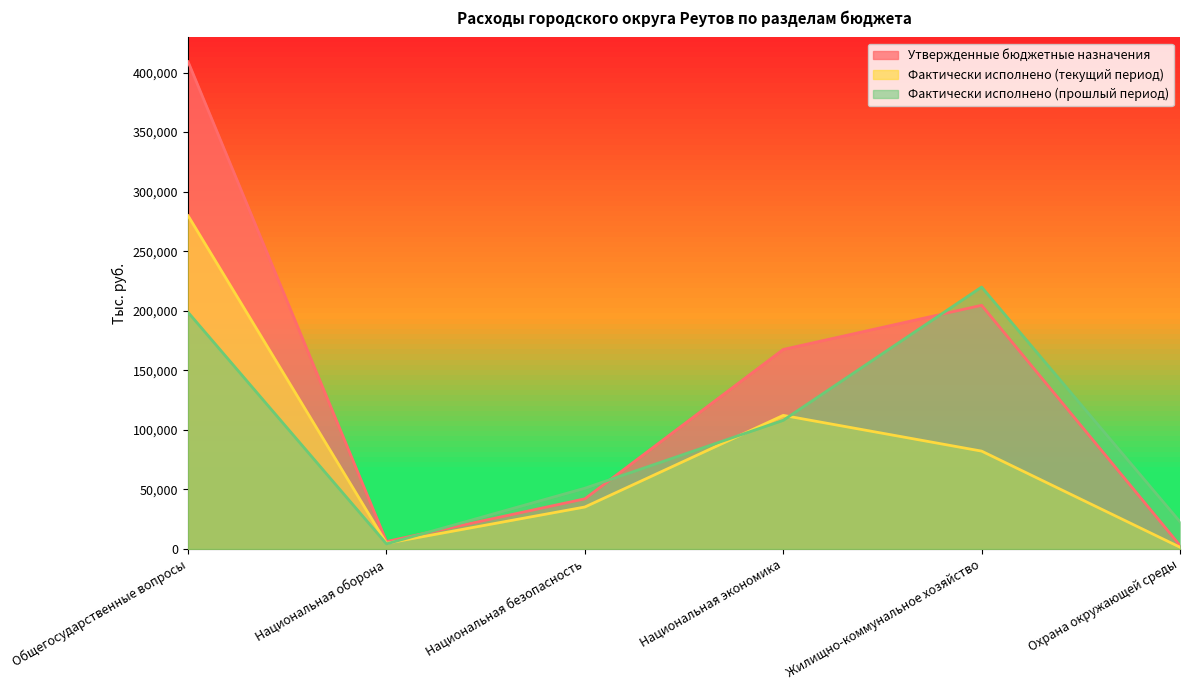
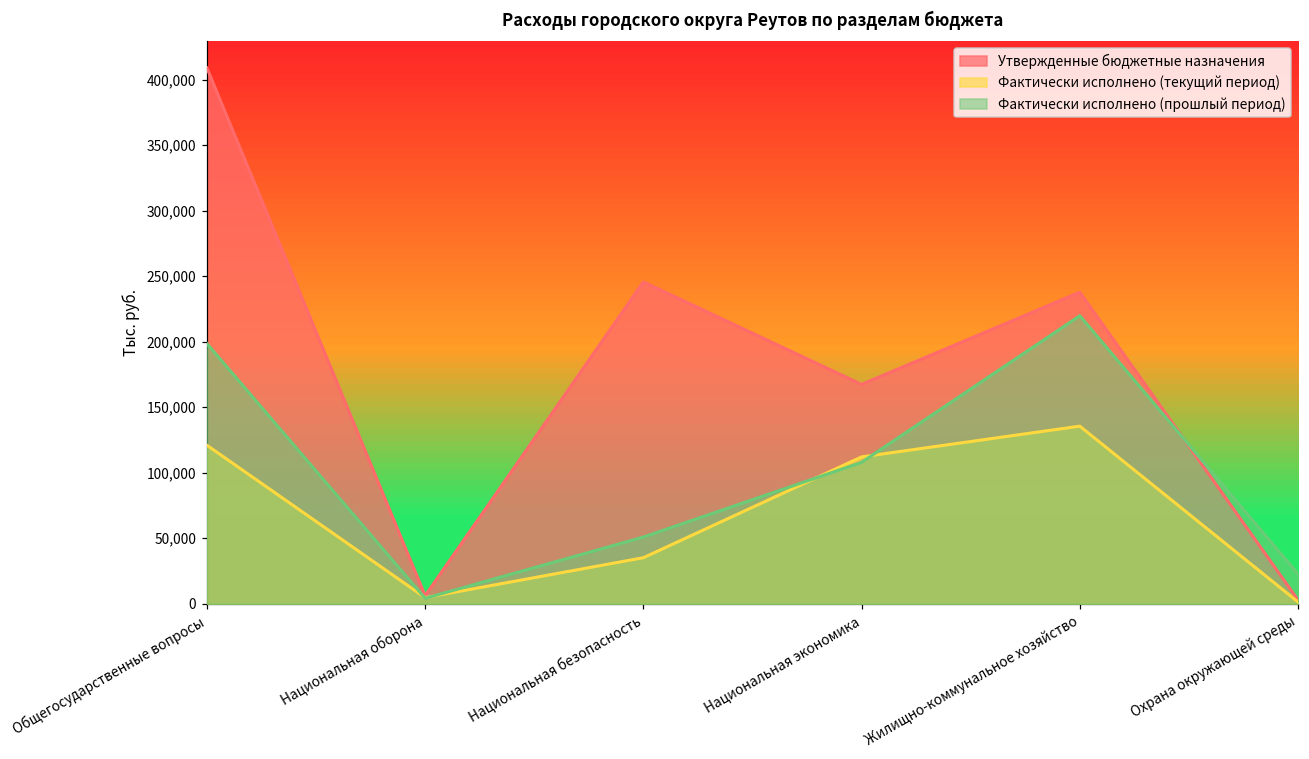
  {
    "Утвержденные бюджетные назначения": {
      "Общегосударственные вопросы": "409,000",
-     "Национальная безопасность": "42,000",
+     "Национальная безопасность": "246,000",
      "Национальная экономика": "167,000",
-     "Жилищно-коммунальное хозяйство": "205,000"
+     "Жилищно-коммунальное хозяйство": "238,000"
    },
    "Фактически исполнено (текущий период)": {
-     "Общегосударственные вопросы": "280,000",
+     "Общегосударственные вопросы": "121,000",
      "Национальная безопасность": "35,000",
      "Национальная экономика": "112,000",
-     "Жилищно-коммунальное хозяйство": "82,000"
+     "Жилищно-коммунальное хозяйство": "136,000"
    },
    "Фактически исполнено (прошлый период)": {
      "Общегосударственные вопросы": "199,000",
      "Национальная безопасность": "51,000",
      "Национальная экономика": "108,000",
      "Жилищно-коммунальное хозяйство": "220,000",
      "Охрана окружающей среды": "23,000"
    }
  }
